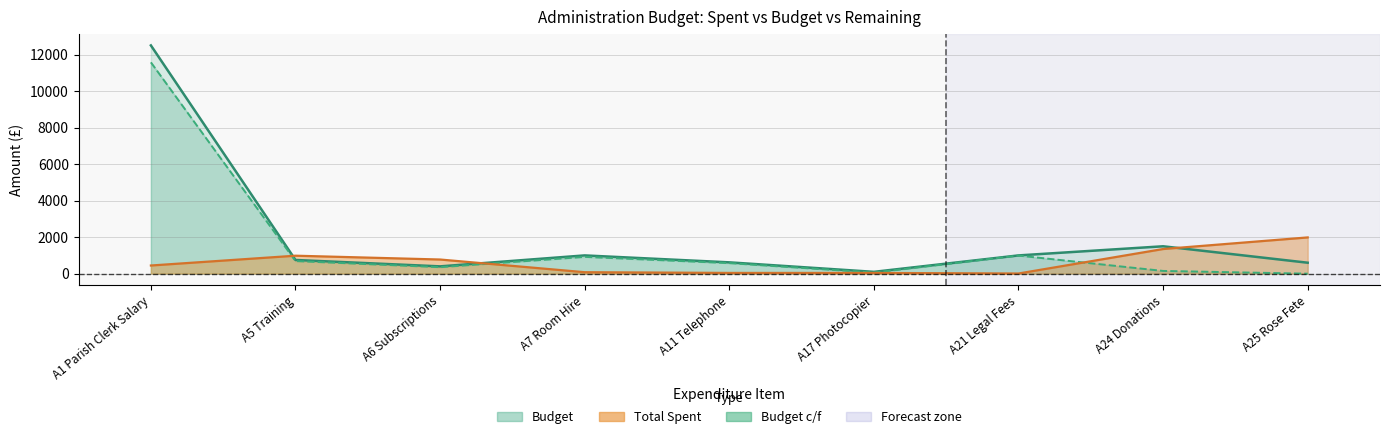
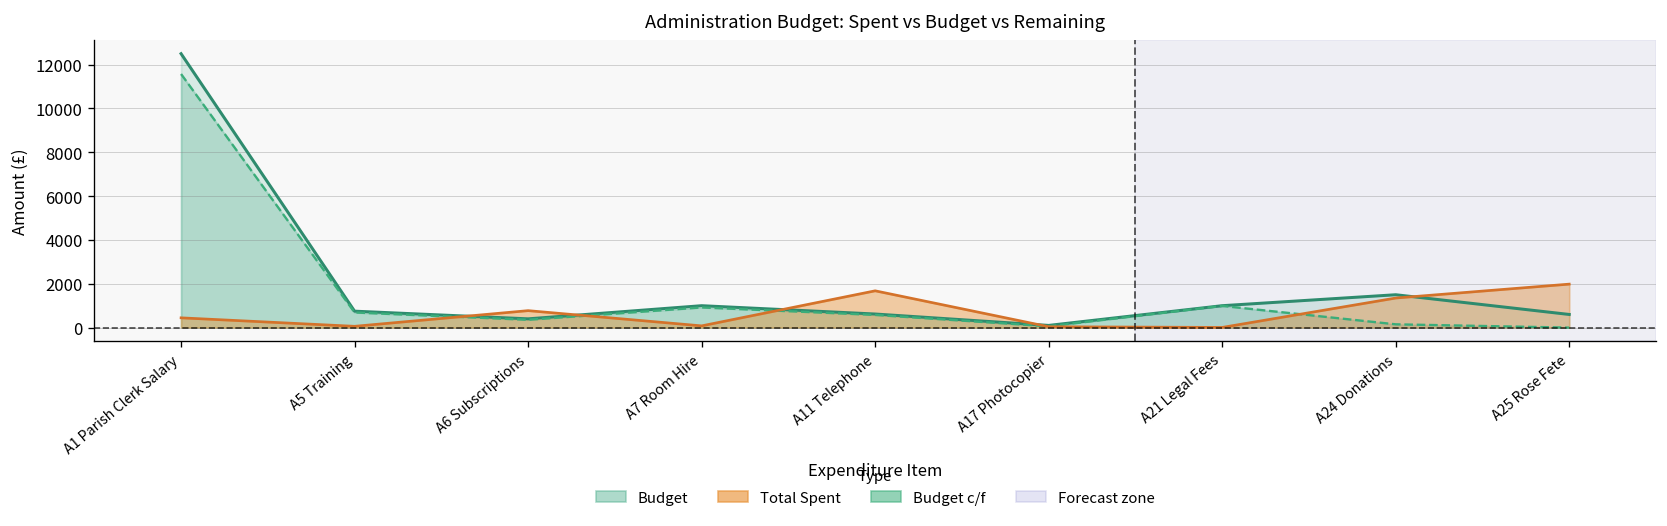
  {
    "Total Spent": {
      "A1 Parish Clerk Salary": 400,
-     "A5 Training": 1000,
+     "A5 Training": 100,
      "A6 Subscriptions": 800,
      "A7 Room Hire": 100,
-     "A11 Telephone": 0,
+     "A11 Telephone": 1700,
      "A21 Legal Fees": 0,
      "A24 Donations": 1400,
      "A25 Rose Fete": 2000
    }
  }
